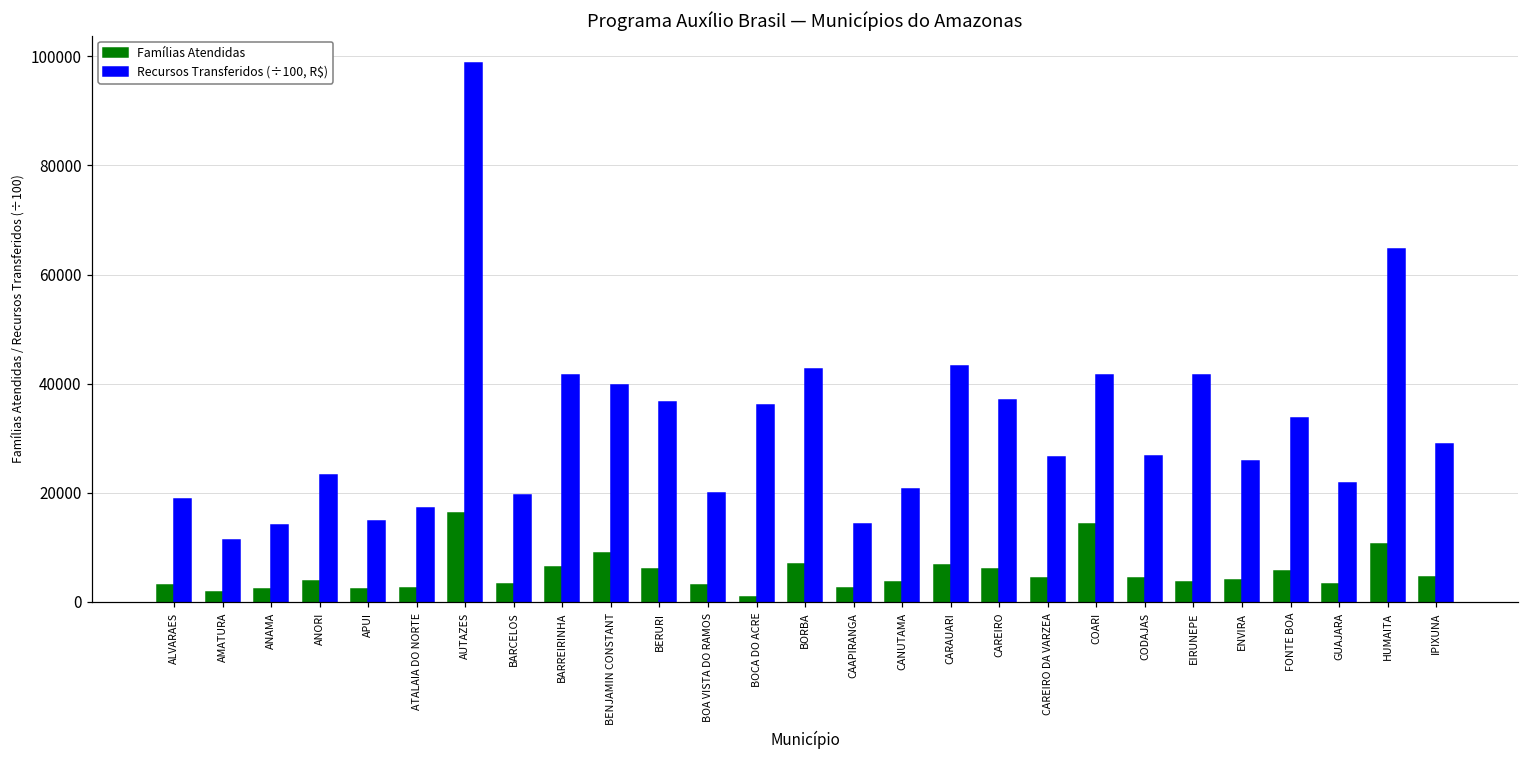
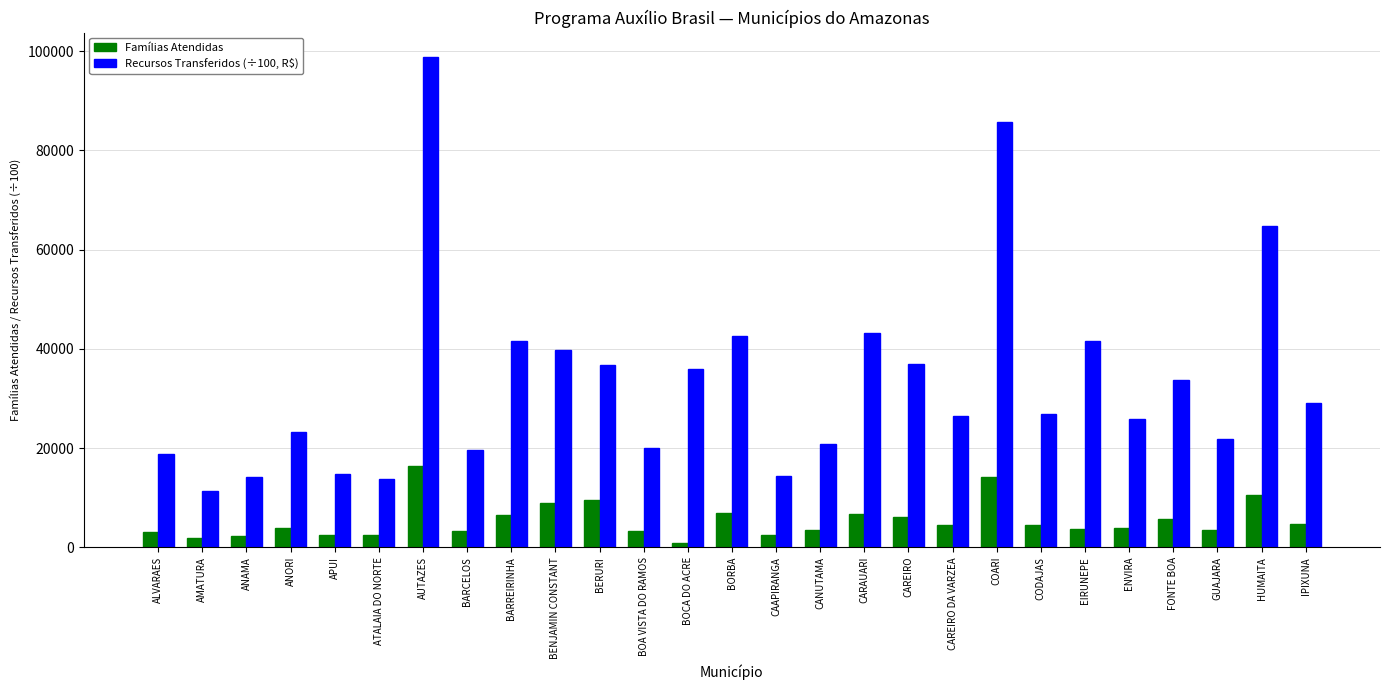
  {
    "Famílias Atendidas": {
      "ALVARAES": 3000,
      "AMATURA": 2000,
      "ANAMA": 2000,
      "ANORI": 4000,
      "APUI": 2000,
      "ATALAIA DO NORTE": 3000,
      "AUTAZES": 16000,
      "BARCELOS": 3000,
      "BARREIRINHA": 6000,
      "BENJAMIN CONSTANT": 9000,
-     "BERURI": 6000,
+     "BERURI": 10000,
      "BOA VISTA DO RAMOS": 3000,
      "BOCA DO ACRE": 1000,
      "BORBA": 7000,
      "CAAPIRANGA": 2000,
      "CANUTAMA": 4000,
      "CARAUARI": 7000,
      "CAREIRO": 6000,
      "CAREIRO DA VARZEA": 4000,
      "COARI": 14000,
      "CODAJAS": 4000,
      "EIRUNEPE": 4000,
      "ENVIRA": 4000,
      "FONTE BOA": 6000,
      "GUAJARA": 3000,
      "HUMAITA": 11000,
      "IPIXUNA": 5000
    },
    "Recursos Transferidos (÷100, R$)": {
      "ALVARAES": 19000,
      "AMATURA": 11000,
      "ANAMA": 14000,
      "ANORI": 23000,
      "APUI": 15000,
-     "ATALAIA DO NORTE": 17000,
+     "ATALAIA DO NORTE": 14000,
      "AUTAZES": 99000,
      "BARCELOS": 20000,
      "BARREIRINHA": 42000,
      "BENJAMIN CONSTANT": 40000,
      "BERURI": 37000,
      "BOA VISTA DO RAMOS": 20000,
      "BOCA DO ACRE": 36000,
      "BORBA": 43000,
      "CAAPIRANGA": 14000,
      "CANUTAMA": 21000,
      "CARAUARI": 43000,
      "CAREIRO": 37000,
      "CAREIRO DA VARZEA": 27000,
-     "COARI": 42000,
+     "COARI": 86000,
      "CODAJAS": 27000,
      "EIRUNEPE": 42000,
      "ENVIRA": 26000,
      "FONTE BOA": 34000,
      "GUAJARA": 22000,
      "HUMAITA": 65000,
      "IPIXUNA": 29000
    }
  }
